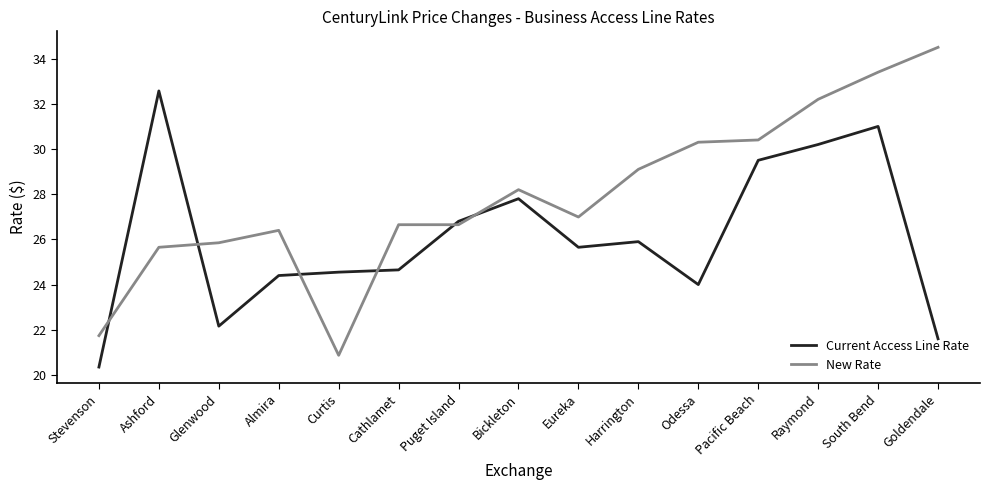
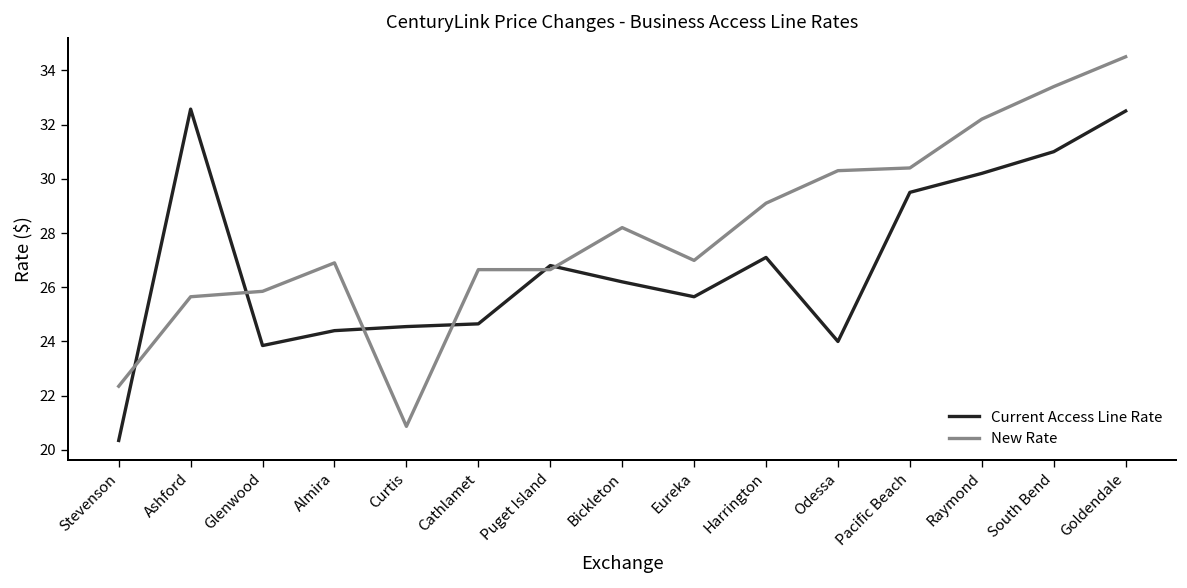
  {
    "Current Access Line Rate": {
      "Stevenson": 20.4,
      "Ashford": 32.6,
-     "Glenwood": 22.2,
+     "Glenwood": 23.9,
      "Almira": 24.4,
      "Curtis": 24.6,
      "Cathlamet": 24.7,
      "Puget Island": 26.8,
-     "Bickleton": 27.8,
+     "Bickleton": 26.2,
      "Eureka": 25.7,
-     "Harrington": 25.9,
+     "Harrington": 27.1,
      "Odessa": 24.0,
      "Pacific Beach": 29.5,
      "Raymond": 30.2,
      "South Bend": 31.0,
-     "Goldendale": 21.6
+     "Goldendale": 32.5
    },
    "New Rate": {
-     "Stevenson": 21.7,
+     "Stevenson": 22.4,
      "Ashford": 25.7,
      "Glenwood": 25.9,
-     "Almira": 26.4,
+     "Almira": 26.9,
      "Curtis": 20.9,
      "Cathlamet": 26.7,
      "Puget Island": 26.7,
      "Bickleton": 28.2,
      "Eureka": 27.0,
      "Harrington": 29.1,
      "Odessa": 30.3,
      "Pacific Beach": 30.4,
      "Raymond": 32.2,
      "South Bend": 33.4,
      "Goldendale": 34.5
    }
  }
